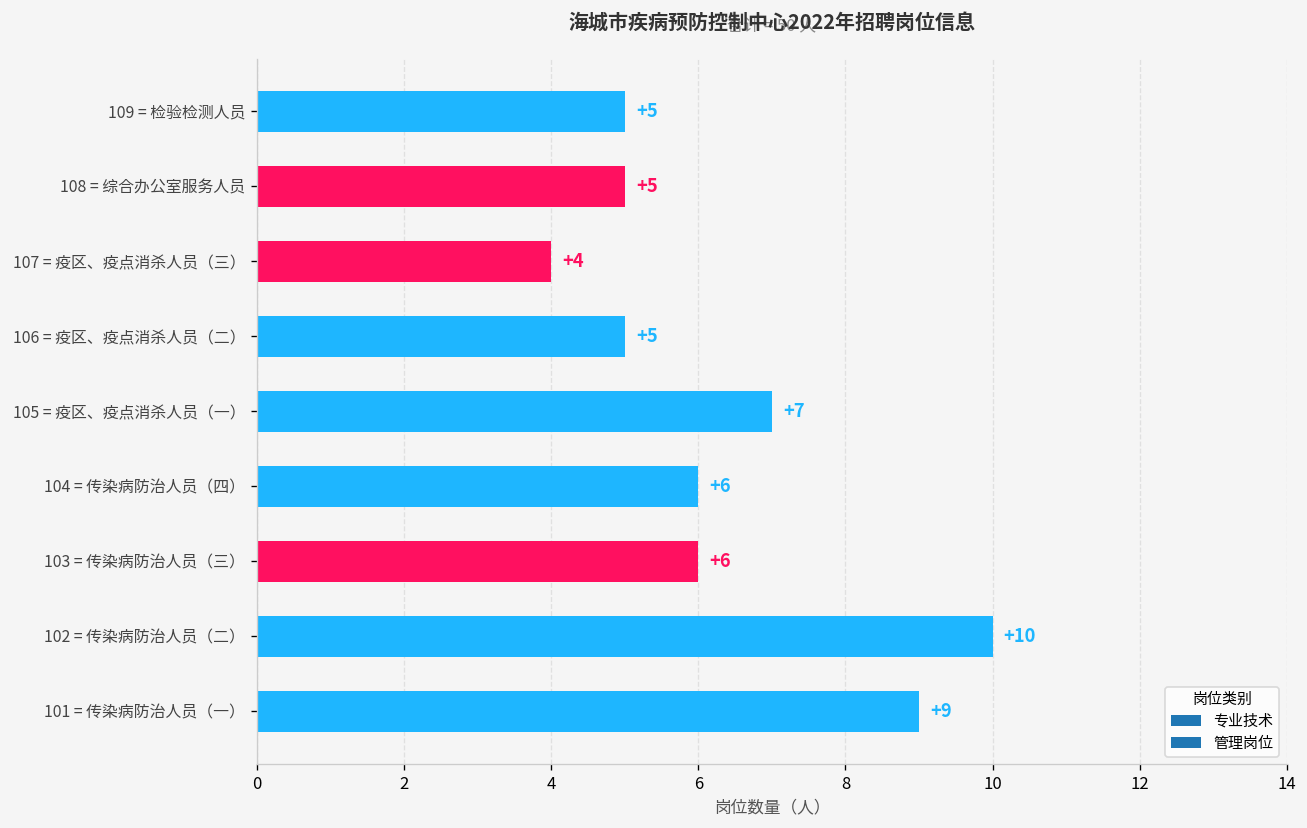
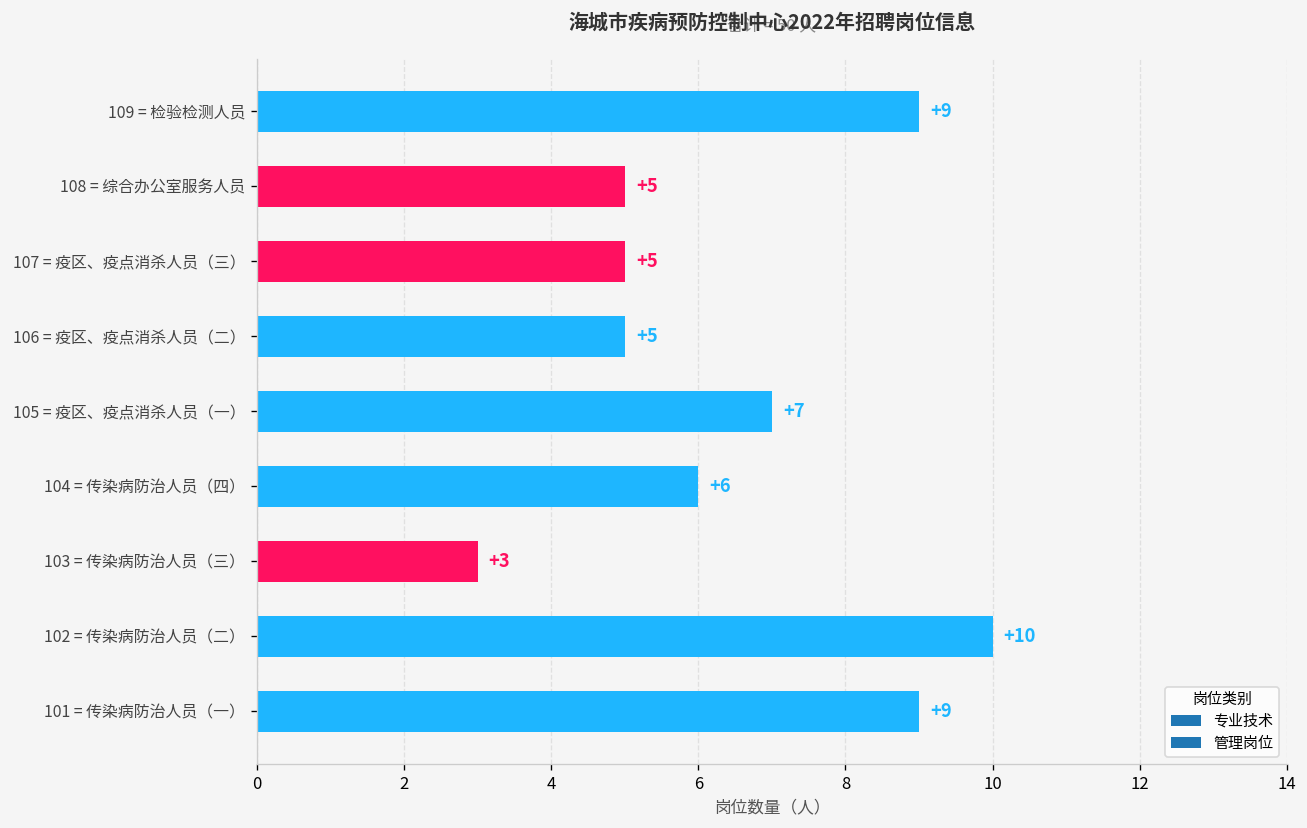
  {
-   "109 = 检验检测人员": "+5",
+   "109 = 检验检测人员": "+9",
    "108 = 综合办公室服务人员": "+5",
-   "107 = 疫区、疫点消杀人员（三）": "+4",
+   "107 = 疫区、疫点消杀人员（三）": "+5",
    "106 = 疫区、疫点消杀人员（二）": "+5",
    "105 = 疫区、疫点消杀人员（一）": "+7",
    "104 = 传染病防治人员（四）": "+6",
-   "103 = 传染病防治人员（三）": "+6",
+   "103 = 传染病防治人员（三）": "+3",
    "102 = 传染病防治人员（二）": "+10",
    "101 = 传染病防治人员（一）": "+9"
  }
